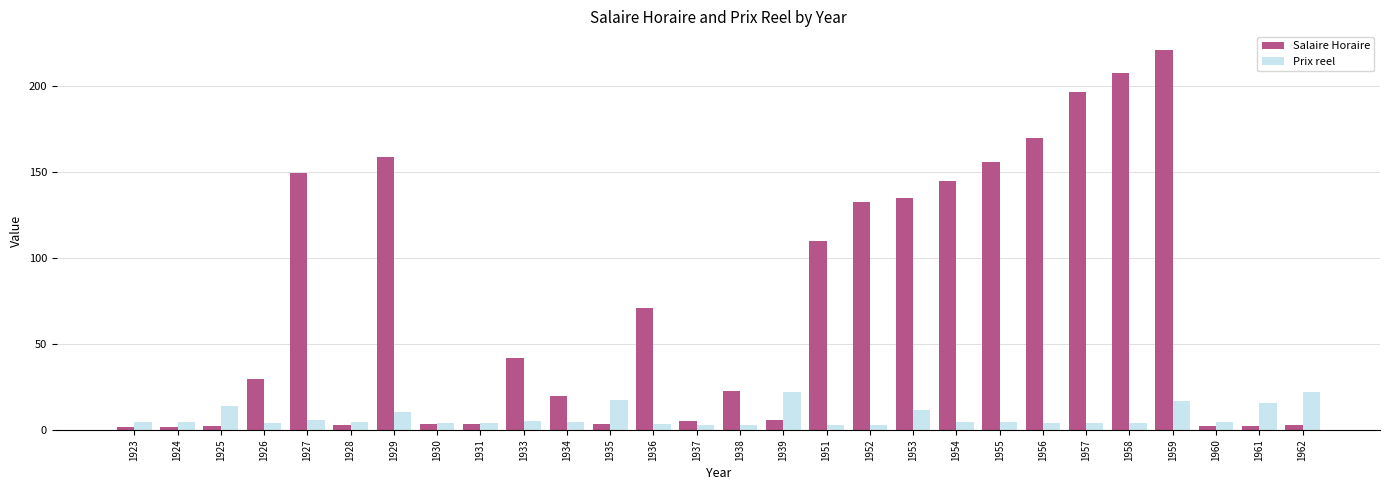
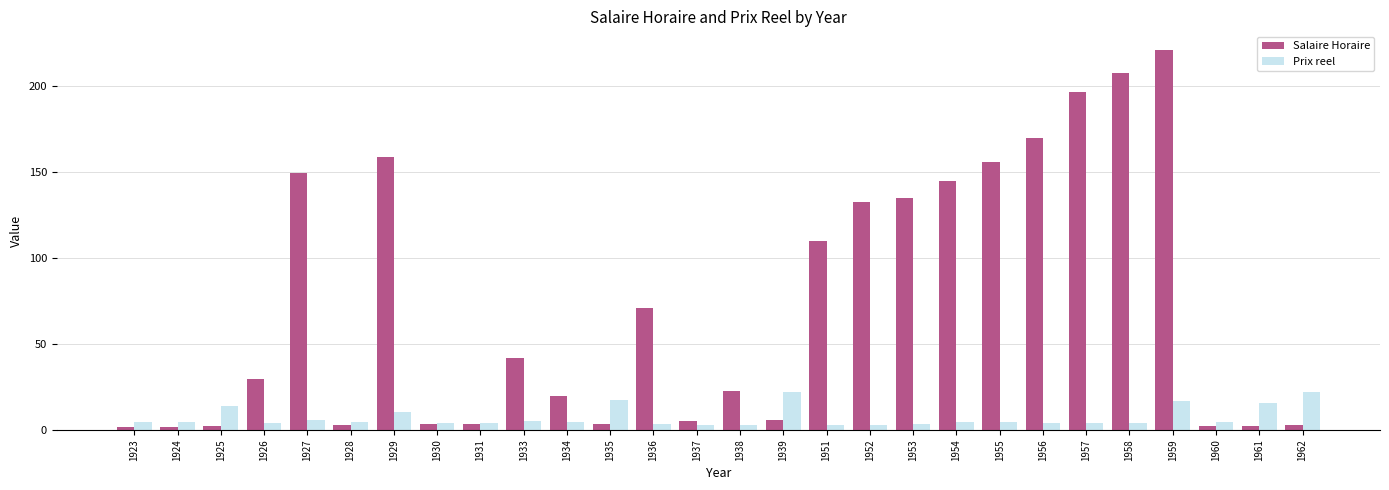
  {
    "Salaire Horaire": {
      "1923": 2,
      "1924": 2,
      "1925": 2,
      "1926": 30,
      "1927": 149,
      "1928": 3,
      "1929": 159,
      "1930": 3,
      "1931": 3,
      "1933": 42,
      "1934": 20,
      "1935": 3,
      "1936": 71,
      "1937": 5,
      "1938": 23,
      "1939": 6,
      "1951": 110,
      "1952": 133,
      "1953": 135,
      "1954": 145,
      "1955": 156,
      "1956": 170,
      "1957": 197,
      "1958": 208,
      "1959": 221,
      "1960": 2,
      "1961": 3,
      "1962": 3
    },
    "Prix reel": {
      "1923": 5,
      "1924": 5,
      "1925": 14,
      "1926": 4,
      "1927": 6,
      "1928": 4,
      "1929": 11,
      "1930": 4,
      "1931": 4,
      "1933": 5,
      "1934": 5,
      "1935": 17,
      "1936": 4,
      "1937": 3,
      "1938": 3,
      "1939": 22,
      "1951": 3,
      "1952": 3,
-     "1953": 11,
+     "1953": 3,
      "1954": 4,
      "1955": 5,
      "1956": 4,
      "1957": 4,
      "1958": 4,
      "1959": 17,
      "1960": 5,
      "1961": 16,
      "1962": 22
    }
  }
